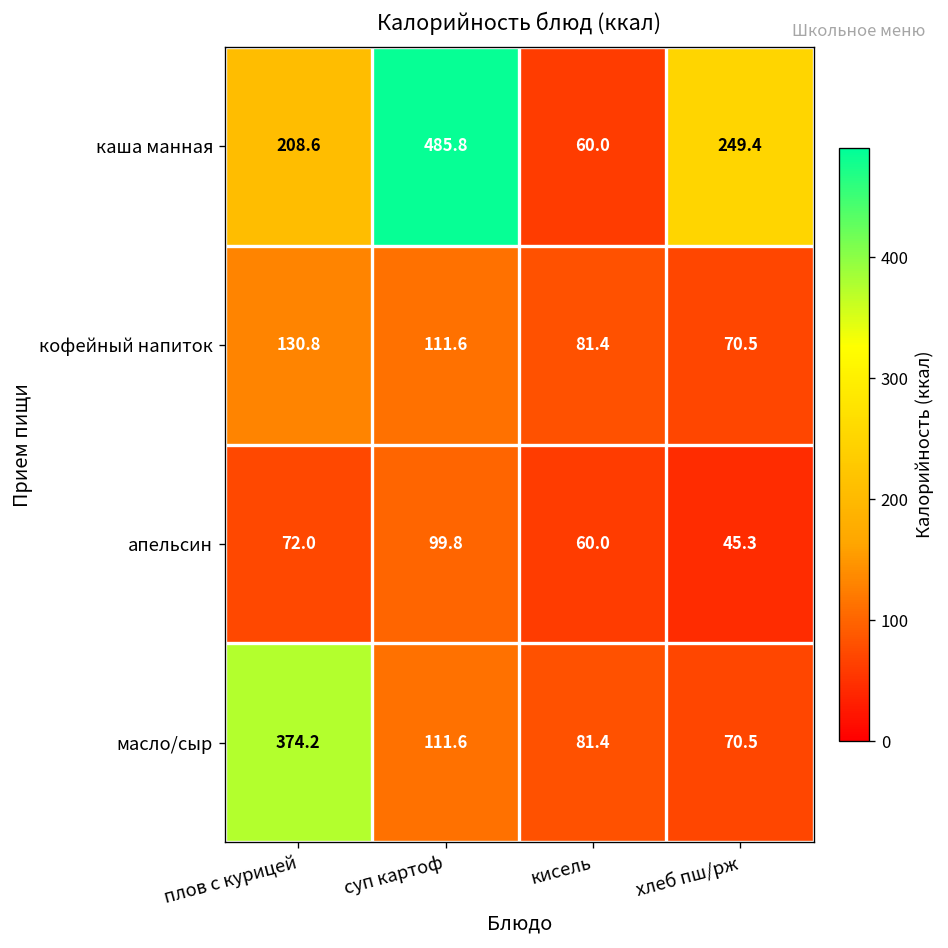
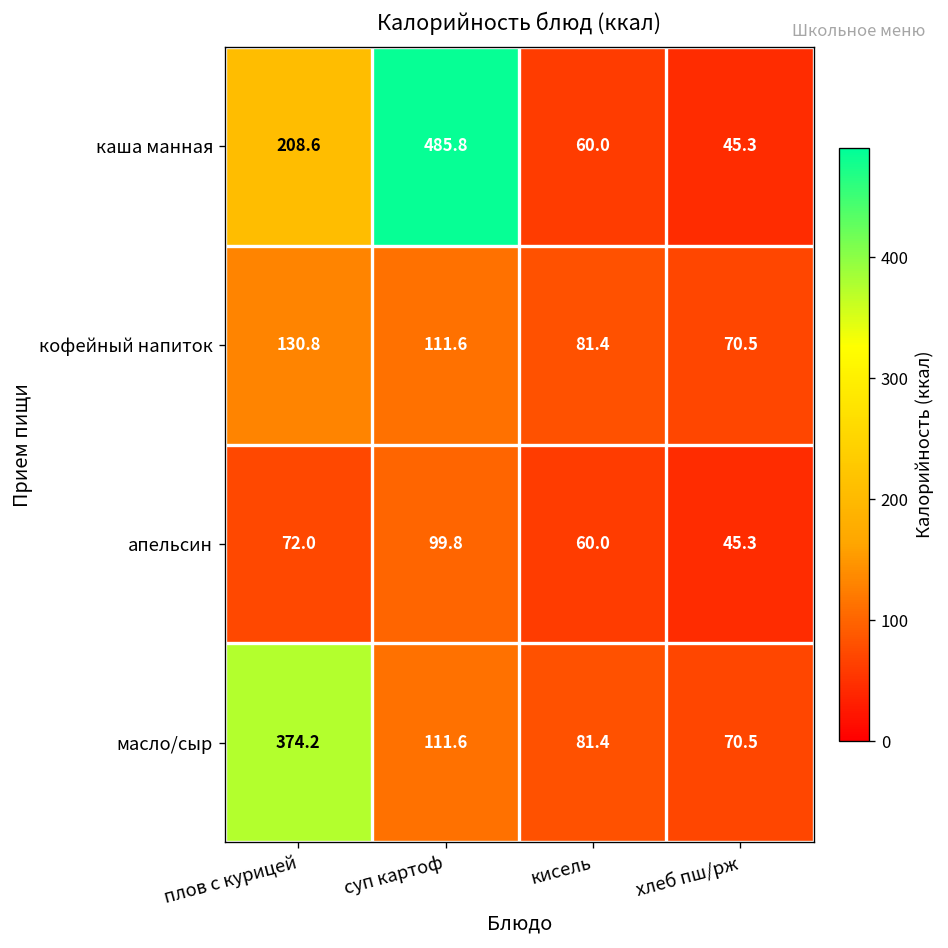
  {
    "каша манная": {
      "плов с курицей": 208.6,
      "суп картоф": 485.8,
      "кисель": 60.0,
-     "хлеб пш/рж": 249.4
+     "хлеб пш/рж": 45.3
    },
    "кофейный напиток": {
      "плов с курицей": 130.8,
      "суп картоф": 111.6,
      "кисель": 81.4,
      "хлеб пш/рж": 70.5
    },
    "апельсин": {
      "плов с курицей": 72.0,
      "суп картоф": 99.8,
      "кисель": 60.0,
      "хлеб пш/рж": 45.3
    },
    "масло/сыр": {
      "плов с курицей": 374.2,
      "суп картоф": 111.6,
      "кисель": 81.4,
      "хлеб пш/рж": 70.5
    }
  }
